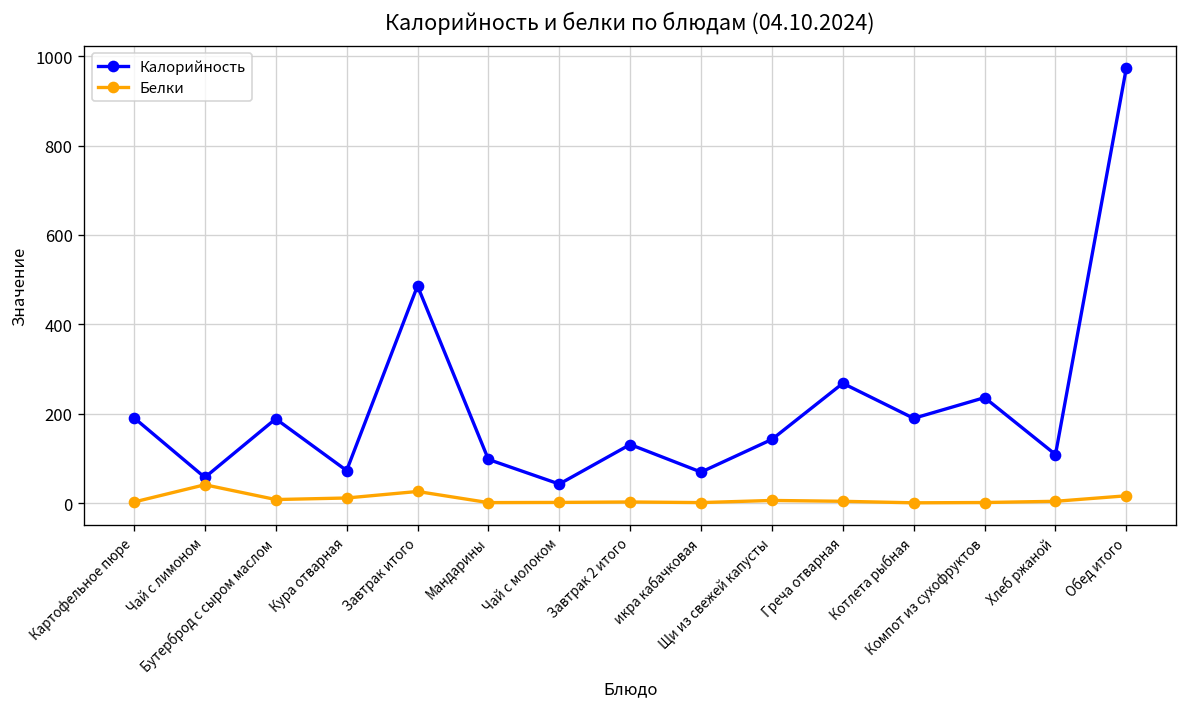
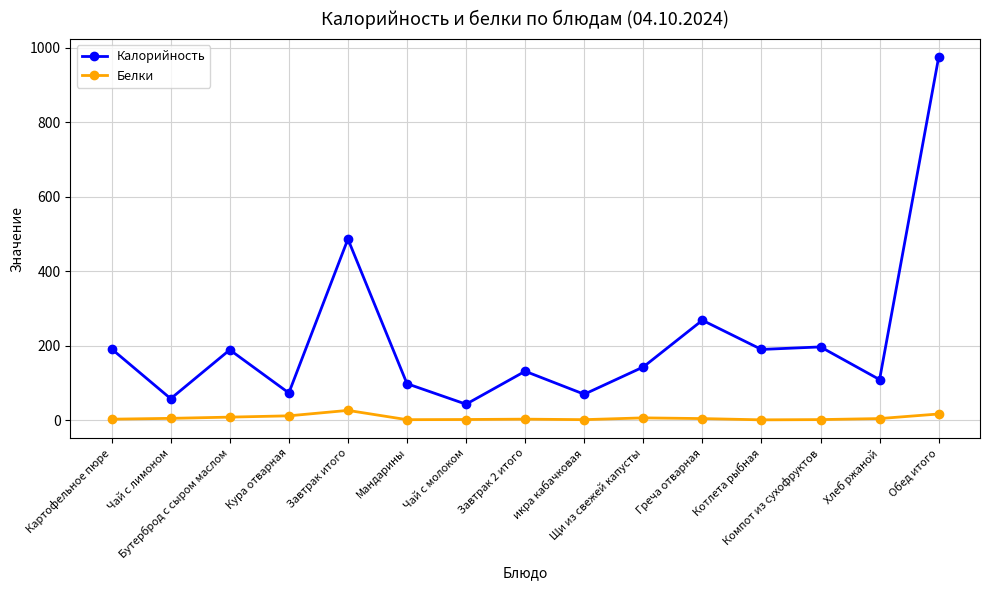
  {
    "Калорийность": {
      "Картофельное пюре": 190,
      "Чай с лимоном": 60,
      "Бутерброд с сыром маслом": 190,
      "Кура отварная": 70,
      "Завтрак итого": 490,
      "Мандарины": 100,
      "Чай с молоком": 40,
      "Завтрак 2 итого": 130,
      "икра кабачковая": 70,
      "Щи из свежей капусты": 140,
      "Греча отварная": 270,
      "Котлета рыбная": 190,
-     "Компот из сухофруктов": 240,
+     "Компот из сухофруктов": 200,
      "Хлеб ржаной": 110,
      "Обед итого": 970
    },
    "Белки": {
      "Картофельное пюре": 0,
-     "Чай с лимоном": 40,
+     "Чай с лимоном": 0,
      "Бутерброд с сыром маслом": 10,
      "Кура отварная": 10,
      "Завтрак итого": 30,
      "Мандарины": 0,
      "Чай с молоком": 0,
      "Завтрак 2 итого": 0,
      "икра кабачковая": 0,
      "Щи из свежей капусты": 10,
      "Греча отварная": 0,
      "Котлета рыбная": 0,
      "Компот из сухофруктов": 0,
      "Хлеб ржаной": 0,
      "Обед итого": 20
    }
  }
